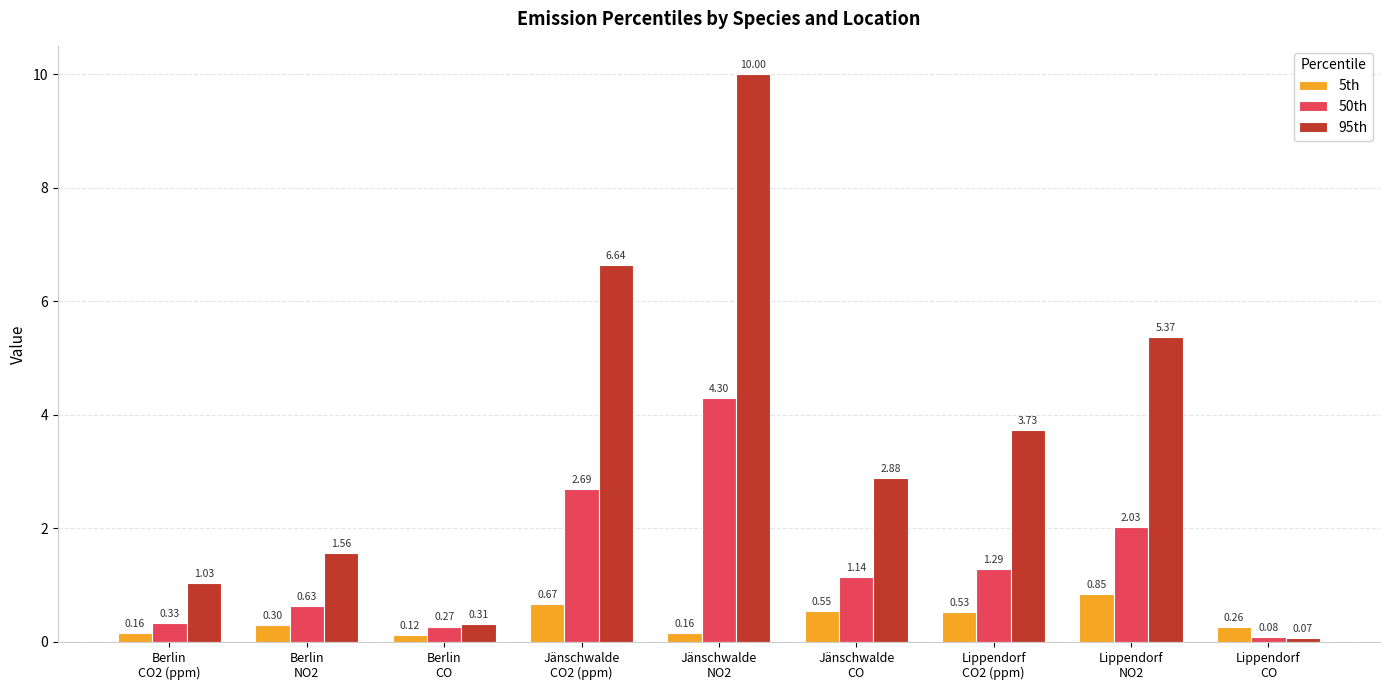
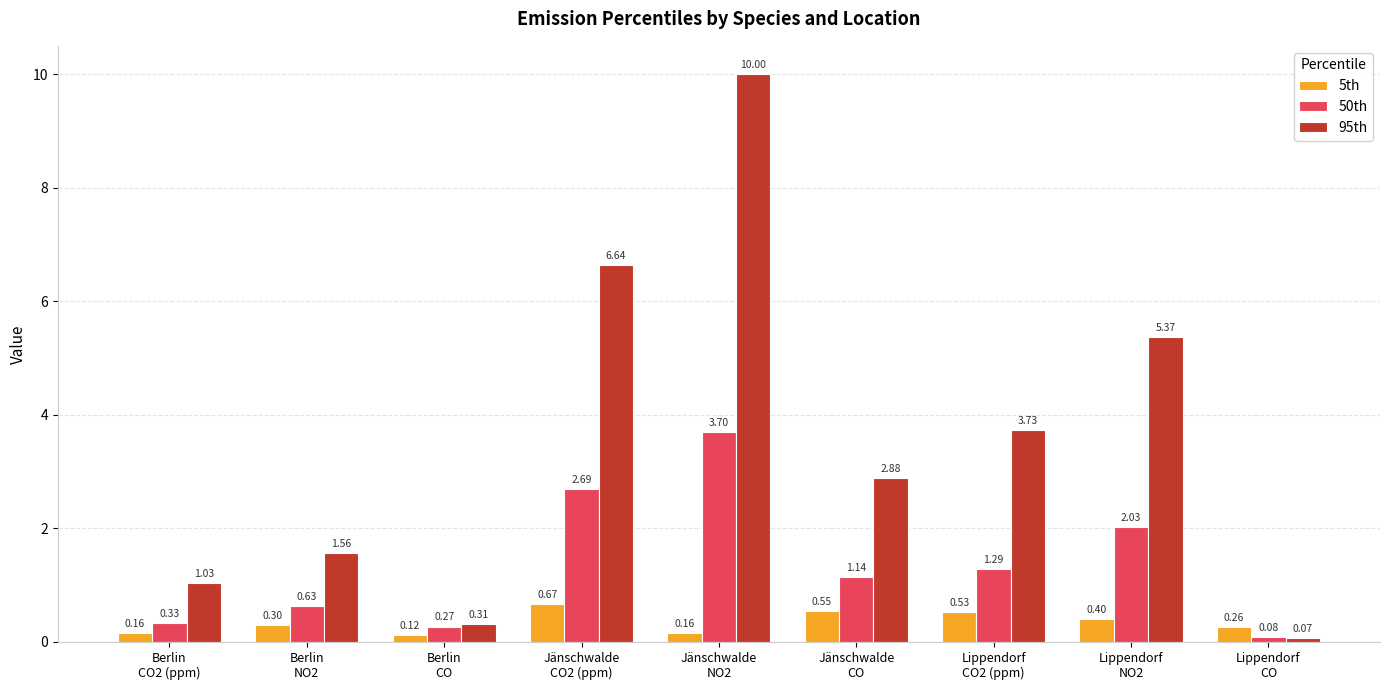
  {
    "5th": {
      "Berlin CO2 (ppm)": 0.16,
      "Berlin NO2": 0.30,
      "Berlin CO": 0.12,
      "Jänschwalde CO2 (ppm)": 0.67,
      "Jänschwalde NO2": 0.16,
      "Jänschwalde CO": 0.55,
      "Lippendorf CO2 (ppm)": 0.53,
-     "Lippendorf NO2": 0.85,
+     "Lippendorf NO2": 0.40,
      "Lippendorf CO": 0.26
    },
    "50th": {
      "Berlin CO2 (ppm)": 0.33,
      "Berlin NO2": 0.63,
      "Berlin CO": 0.27,
      "Jänschwalde CO2 (ppm)": 2.69,
-     "Jänschwalde NO2": 4.30,
+     "Jänschwalde NO2": 3.70,
      "Jänschwalde CO": 1.14,
      "Lippendorf CO2 (ppm)": 1.29,
      "Lippendorf NO2": 2.03,
      "Lippendorf CO": 0.08
    },
    "95th": {
      "Berlin CO2 (ppm)": 1.03,
      "Berlin NO2": 1.56,
      "Berlin CO": 0.31,
      "Jänschwalde CO2 (ppm)": 6.64,
      "Jänschwalde NO2": 10.00,
      "Jänschwalde CO": 2.88,
      "Lippendorf CO2 (ppm)": 3.73,
      "Lippendorf NO2": 5.37,
      "Lippendorf CO": 0.07
    }
  }
